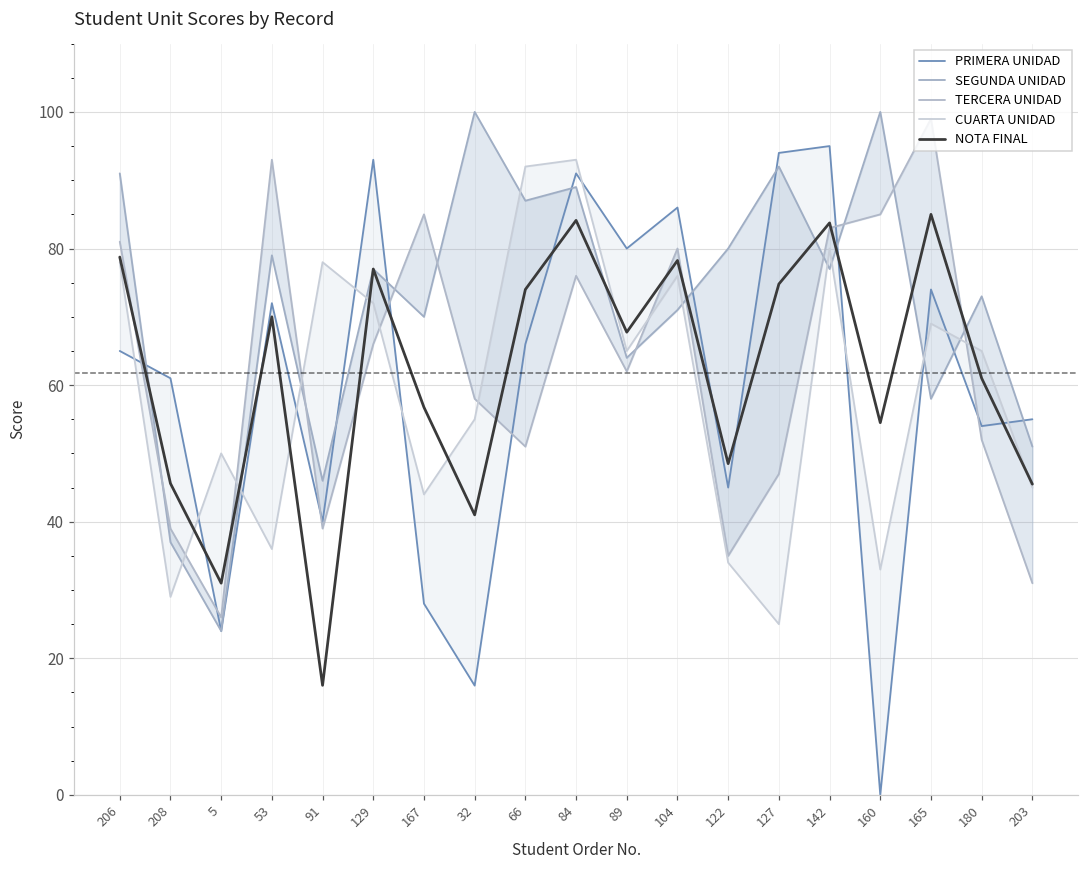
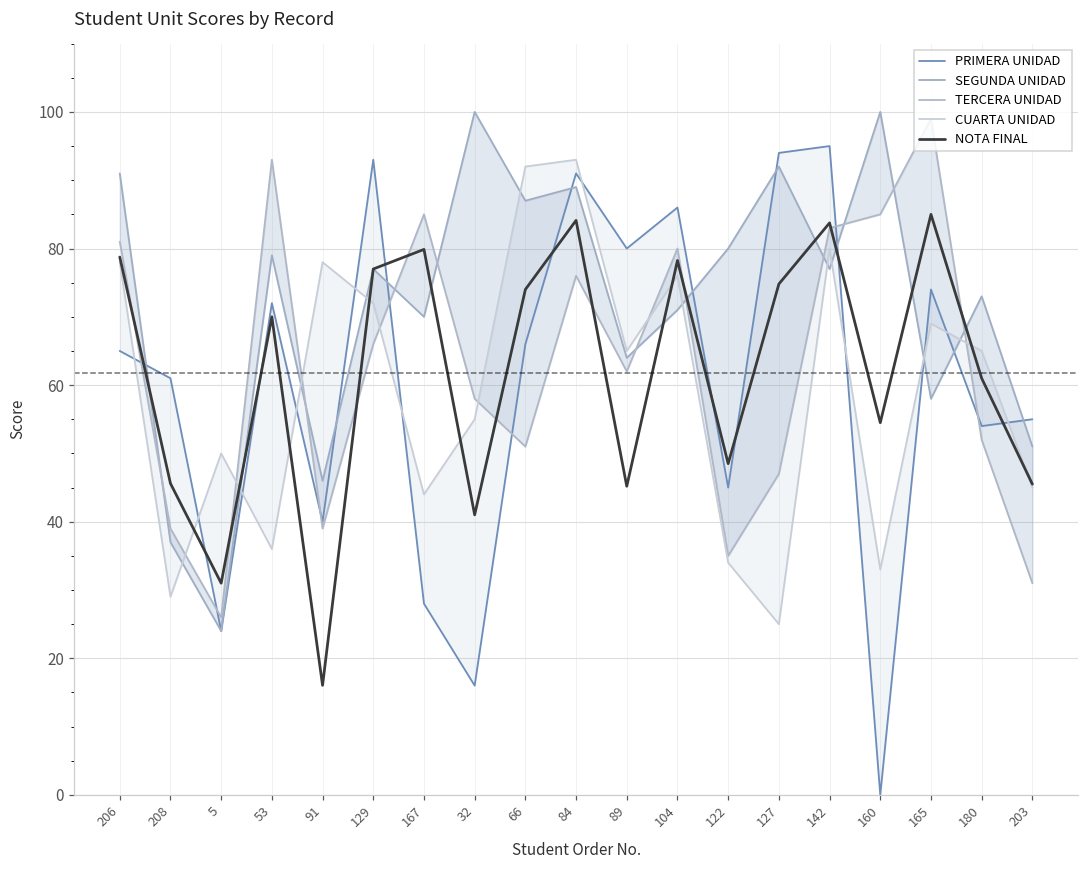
  {
    "NOTA FINAL": {
      "206": 79,
      "208": 46,
      "5": 31,
      "53": 70,
      "91": 16,
-     "167": 57,
+     "167": 80,
      "32": 41,
      "66": 74,
      "84": 84,
-     "89": 68,
+     "89": 45,
      "104": 78,
      "122": 49,
      "127": 75,
      "142": 84,
      "160": 55,
      "165": 85,
      "180": 61,
      "203": 46
    }
  }
